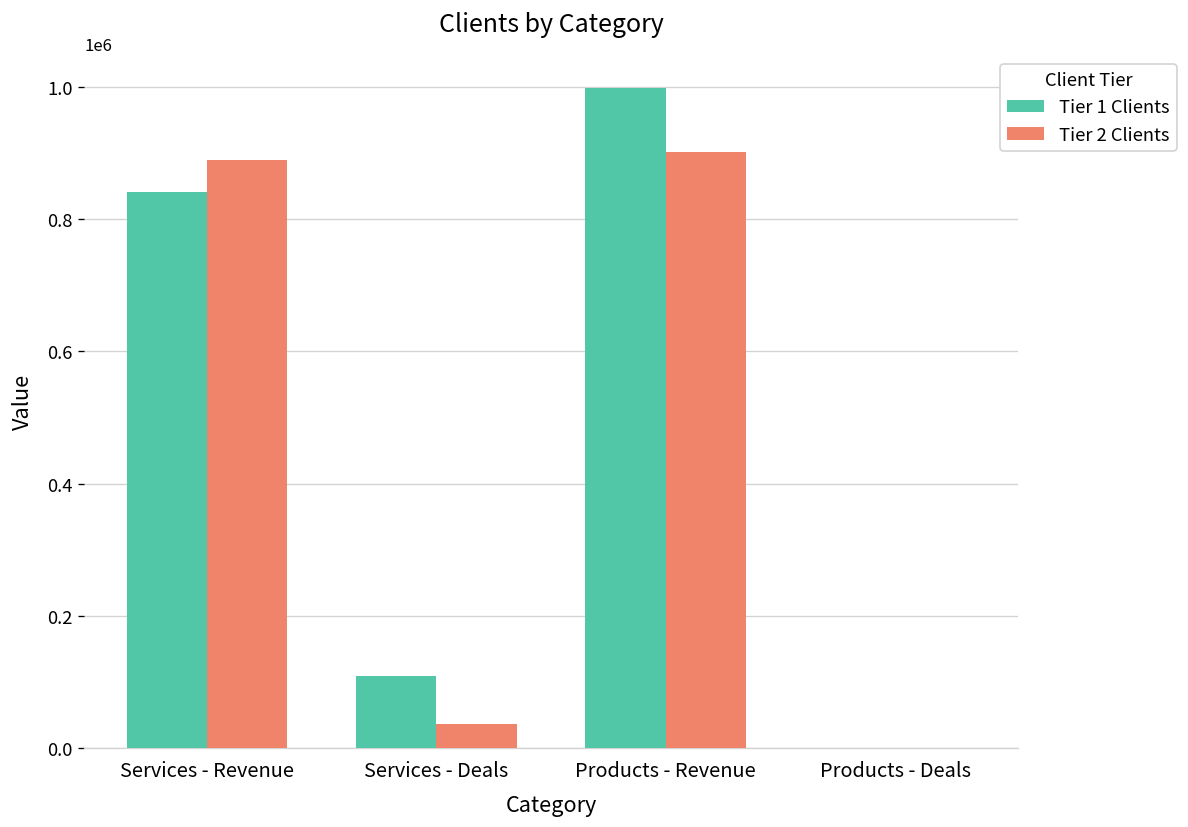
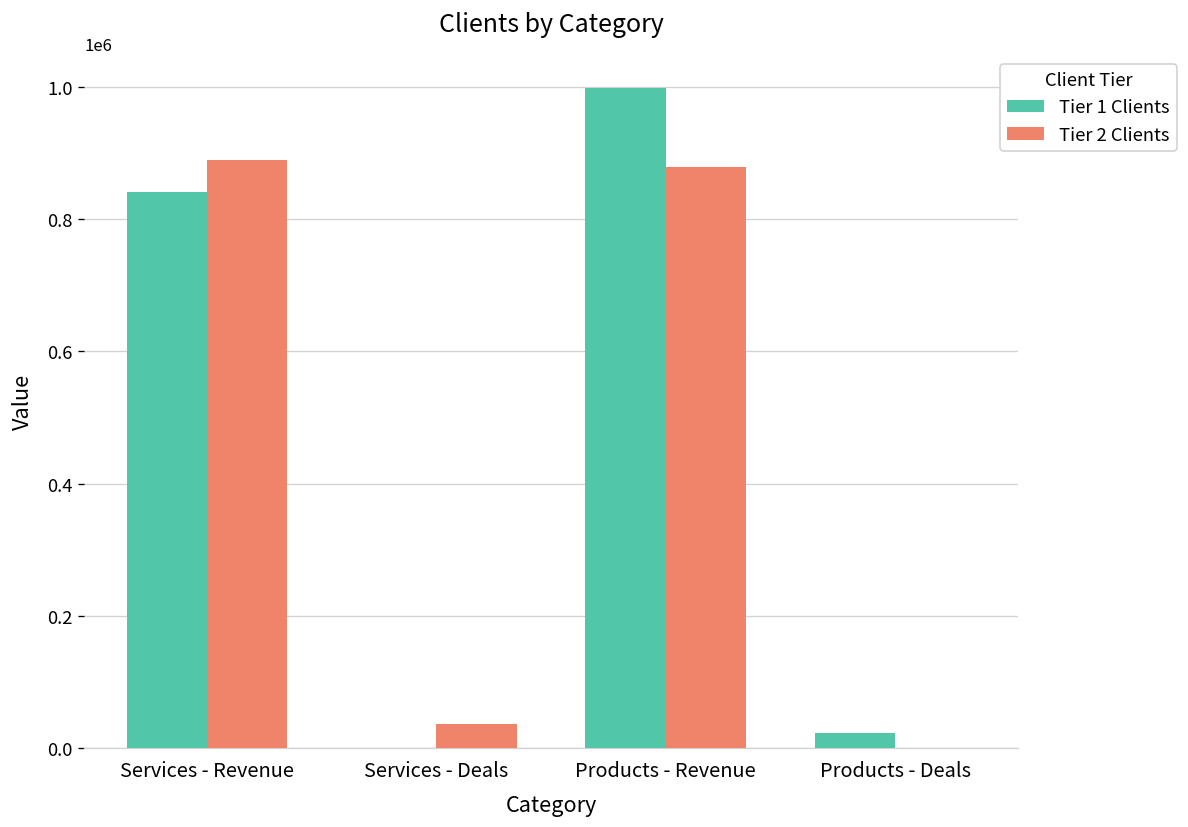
  {
    "Tier 1 Clients": {
      "Services - Revenue": 840000,
-     "Services - Deals": 110000,
+     "Services - Deals": 0,
      "Products - Revenue": 1000000,
-     "Products - Deals": 0
+     "Products - Deals": 20000
    },
    "Tier 2 Clients": {
      "Services - Revenue": 890000,
      "Services - Deals": 40000,
-     "Products - Revenue": 900000
+     "Products - Revenue": 880000
    }
  }
